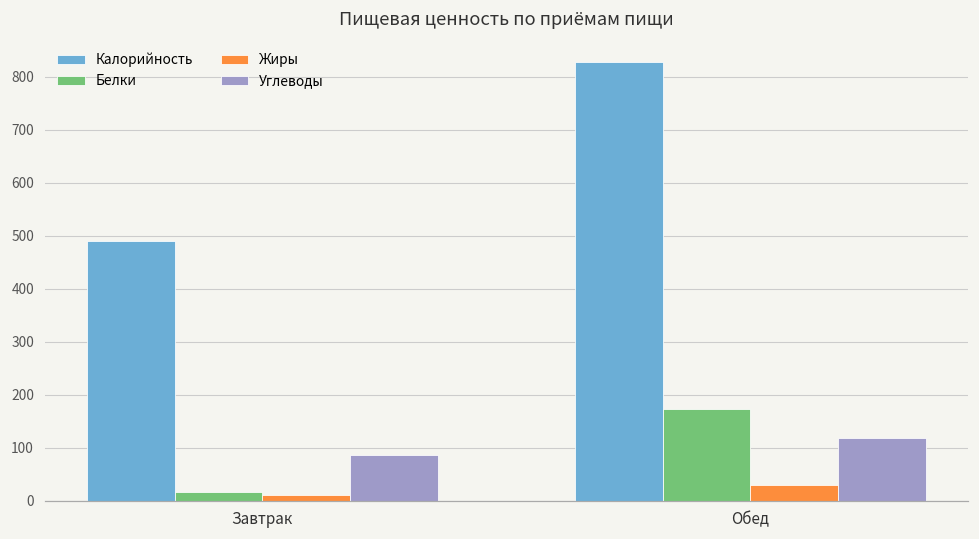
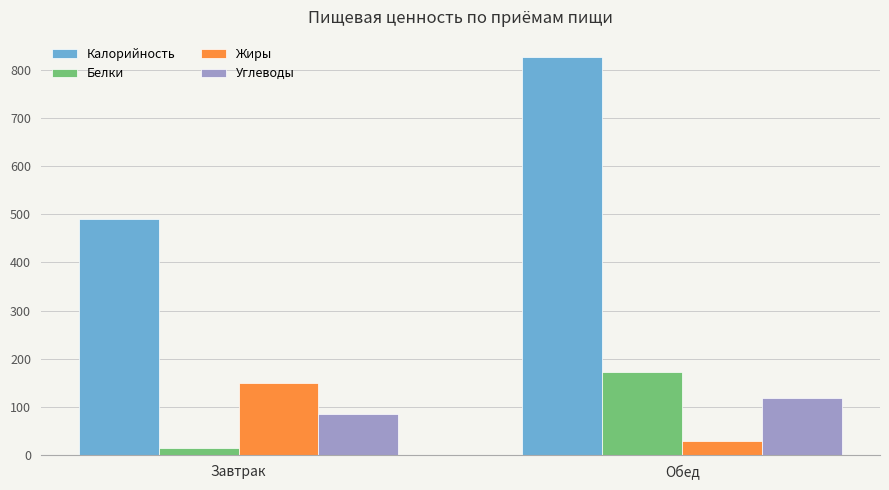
  {
    "Белки": {
      "Завтрак": 20,
      "Обед": 170
    },
    "Жиры": {
-     "Завтрак": 10,
+     "Завтрак": 150,
      "Обед": 30
    }
  }
